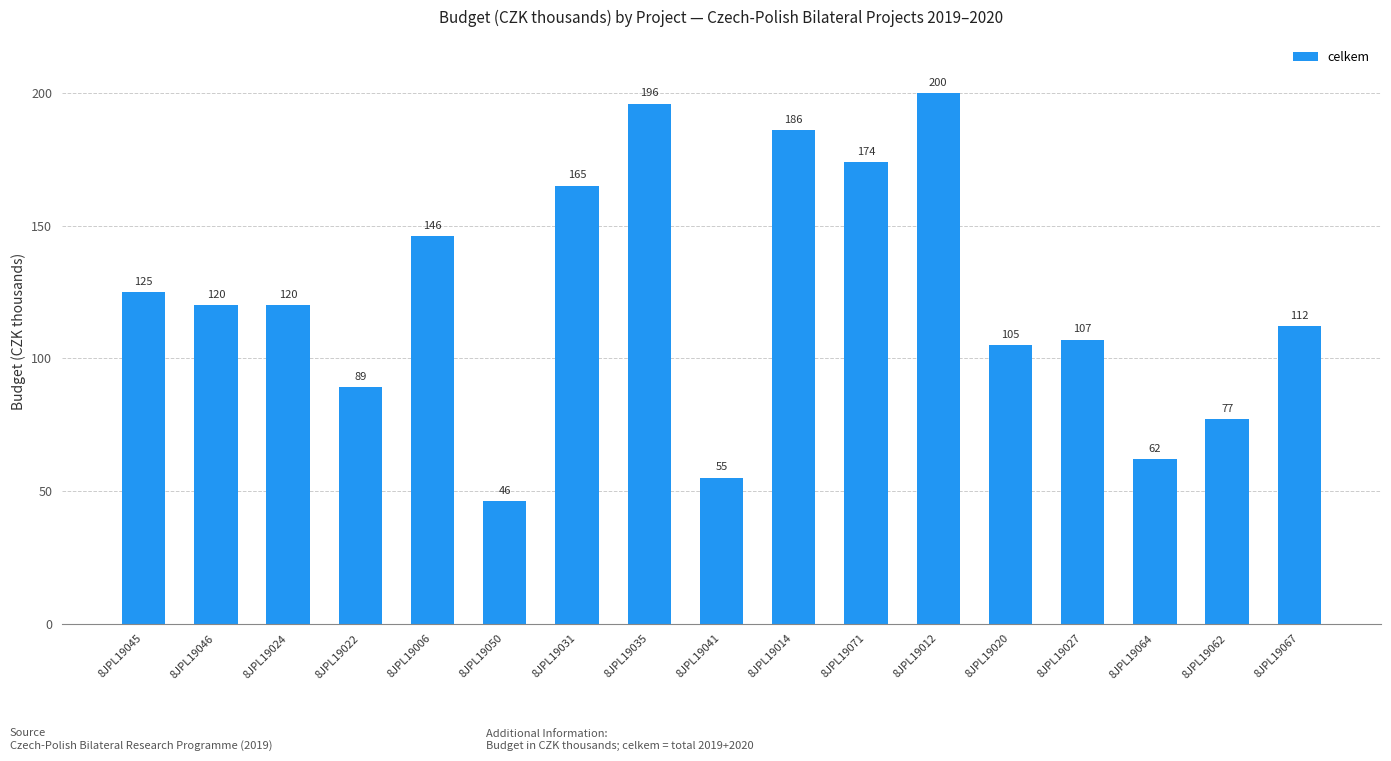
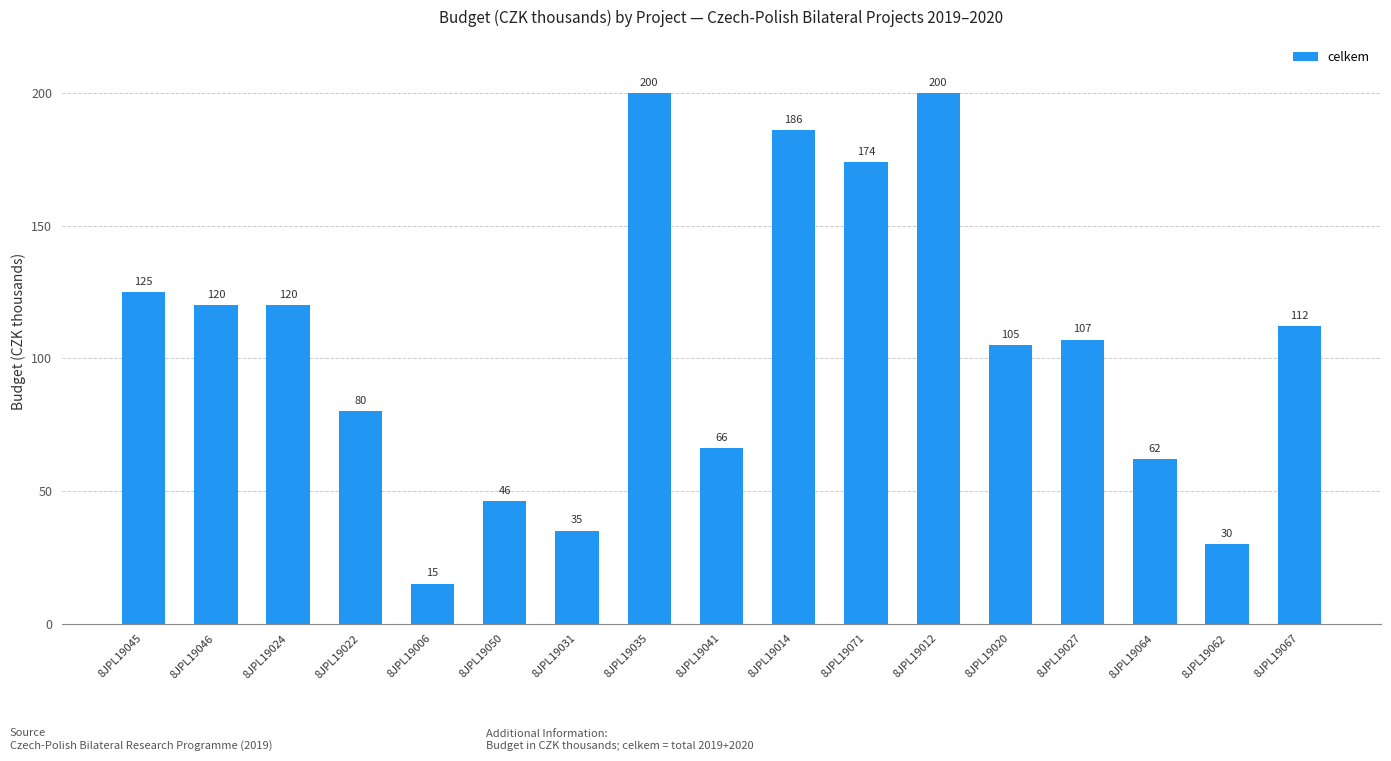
  {
    "8JPL19045": 125,
    "8JPL19046": 120,
    "8JPL19024": 120,
-   "8JPL19022": 89,
-   "8JPL19006": 146,
+   "8JPL19022": 80,
+   "8JPL19006": 15,
    "8JPL19050": 46,
-   "8JPL19031": 165,
-   "8JPL19035": 196,
-   "8JPL19041": 55,
+   "8JPL19031": 35,
+   "8JPL19035": 200,
+   "8JPL19041": 66,
    "8JPL19014": 186,
    "8JPL19071": 174,
    "8JPL19012": 200,
    "8JPL19020": 105,
    "8JPL19027": 107,
    "8JPL19064": 62,
-   "8JPL19062": 77,
+   "8JPL19062": 30,
    "8JPL19067": 112
  }
